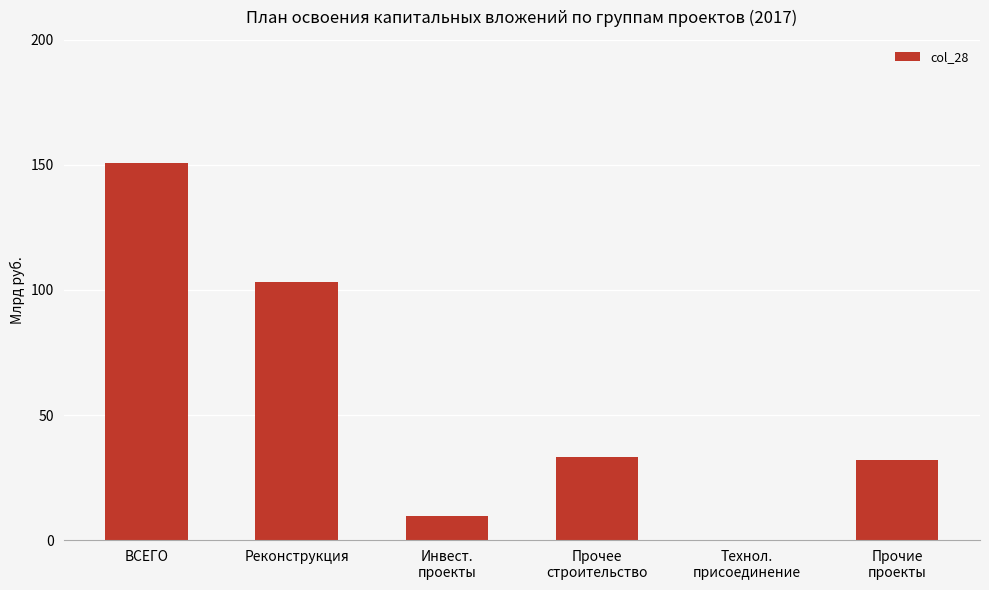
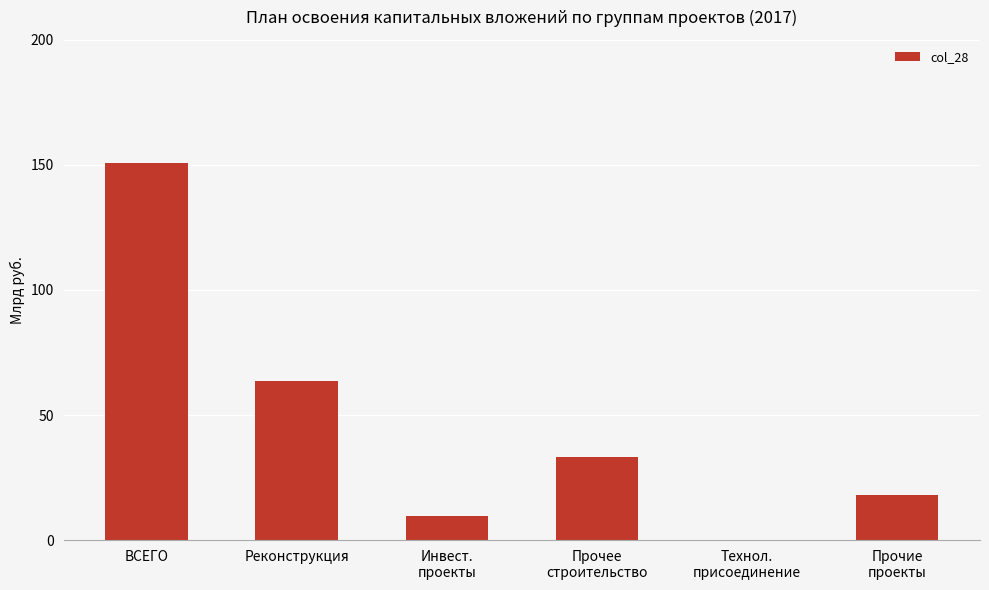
  {
    "ВСЕГО": 151,
-   "Реконструкция": 103,
+   "Реконструкция": 64,
    "Инвест. проекты": 9,
    "Прочее строительство": 33,
    "Технол. присоединение": 0,
-   "Прочие проекты": 32
+   "Прочие проекты": 18
  }
